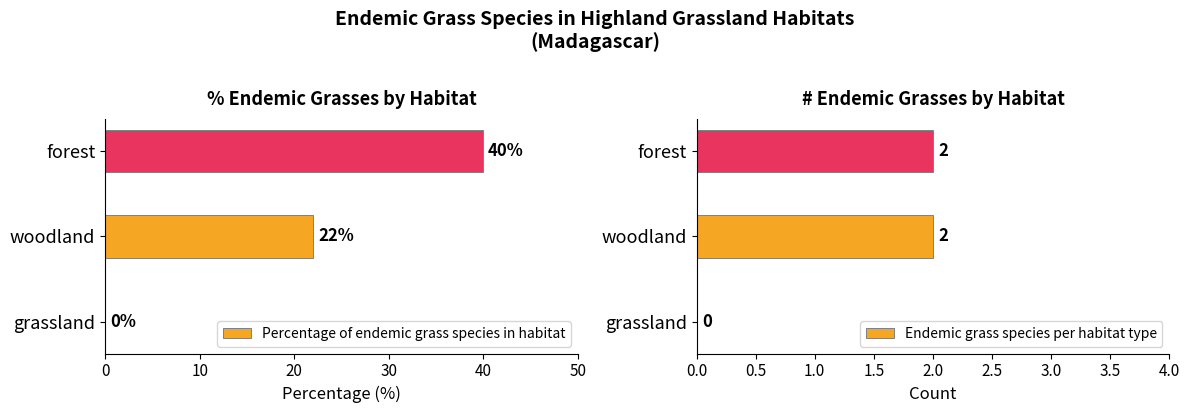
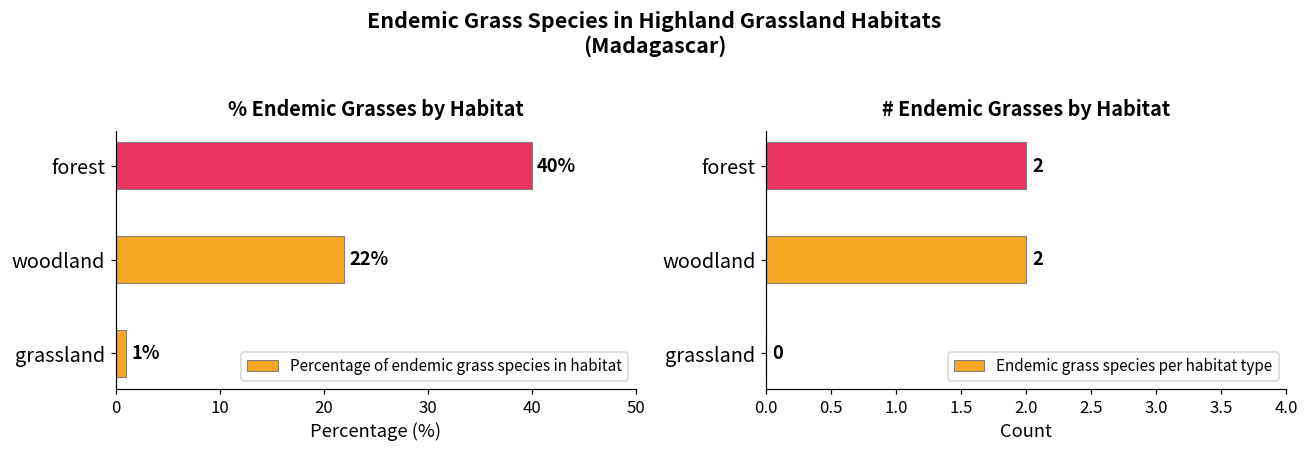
  {
    "% Endemic Grasses by Habitat": {
      "forest": "40%",
      "woodland": "22%",
-     "grassland": "0%"
+     "grassland": "1%"
    },
    "# Endemic Grasses by Habitat": {
      "forest": "2",
      "woodland": "2",
      "grassland": "0"
    }
  }
